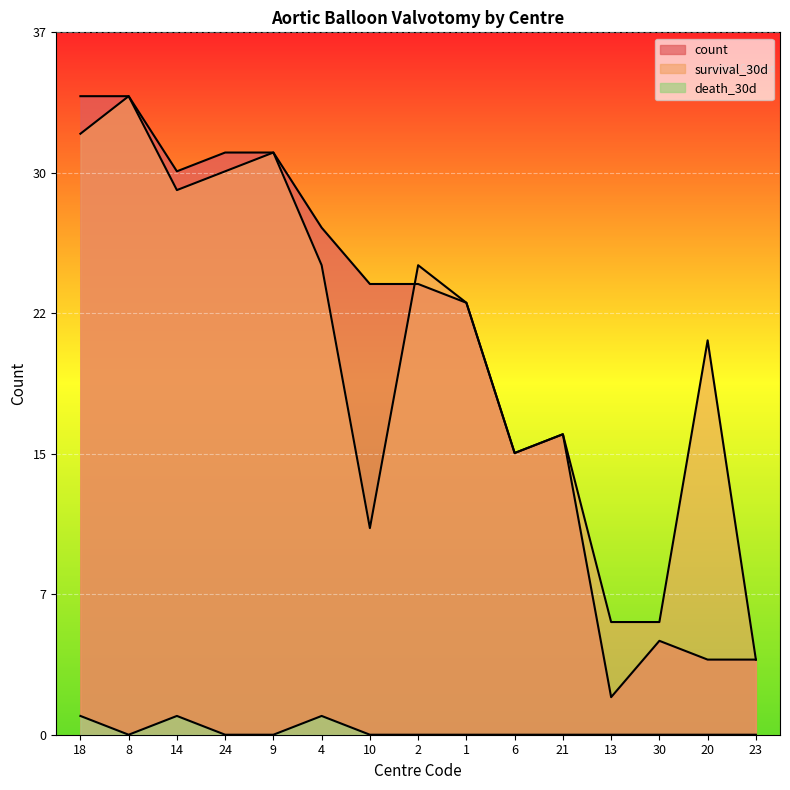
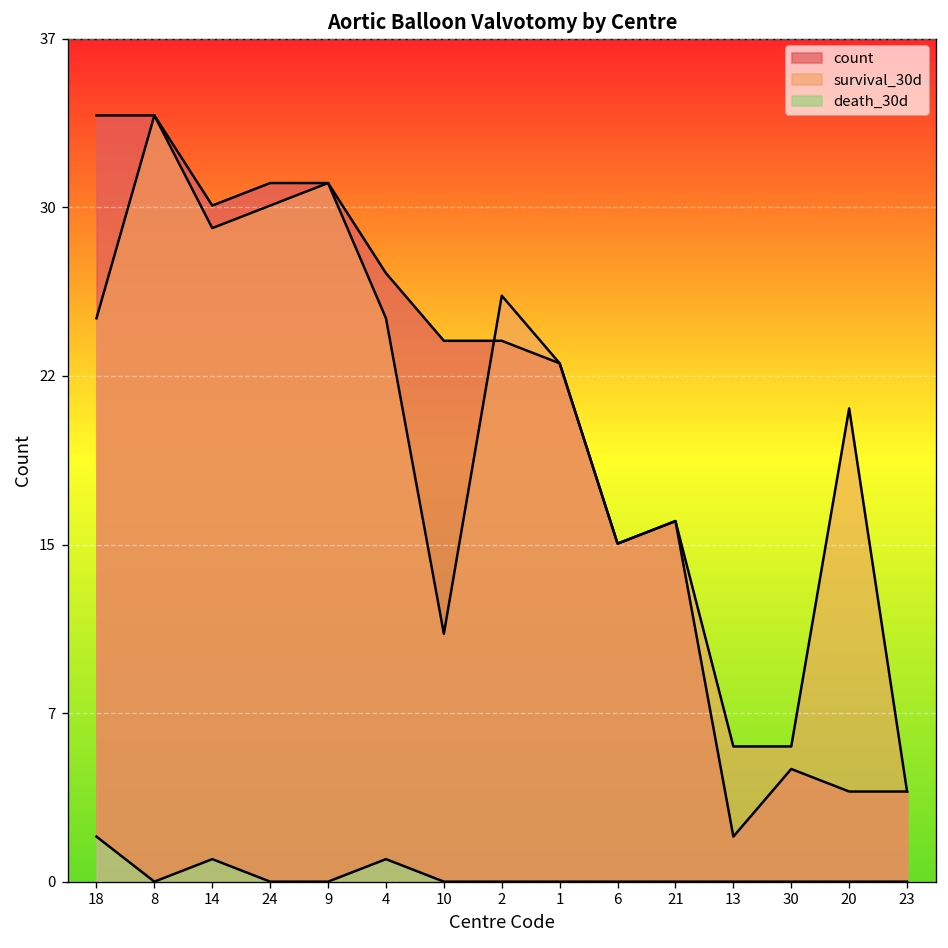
  {
    "count": {
      "18": 34,
      "14": 30,
      "24": 31,
      "4": 27,
      "10": 24,
      "2": 24,
      "13": 2,
      "30": 5,
      "20": 4
    },
    "survival_30d": {
-     "18": 32,
+     "18": 25,
      "14": 29,
      "24": 30,
      "4": 25,
      "10": 11,
-     "2": 25,
+     "2": 26,
      "13": 6,
      "30": 6,
      "20": 21
    },
    "death_30d": {
-     "18": 1,
+     "18": 2,
      "8": 0,
      "14": 1,
      "24": 0,
      "9": 0,
      "4": 1,
      "10": 0,
      "2": 0,
      "1": 0,
      "6": 0,
      "21": 0,
      "13": 0,
      "30": 0,
      "20": 0,
      "23": 0
    }
  }
